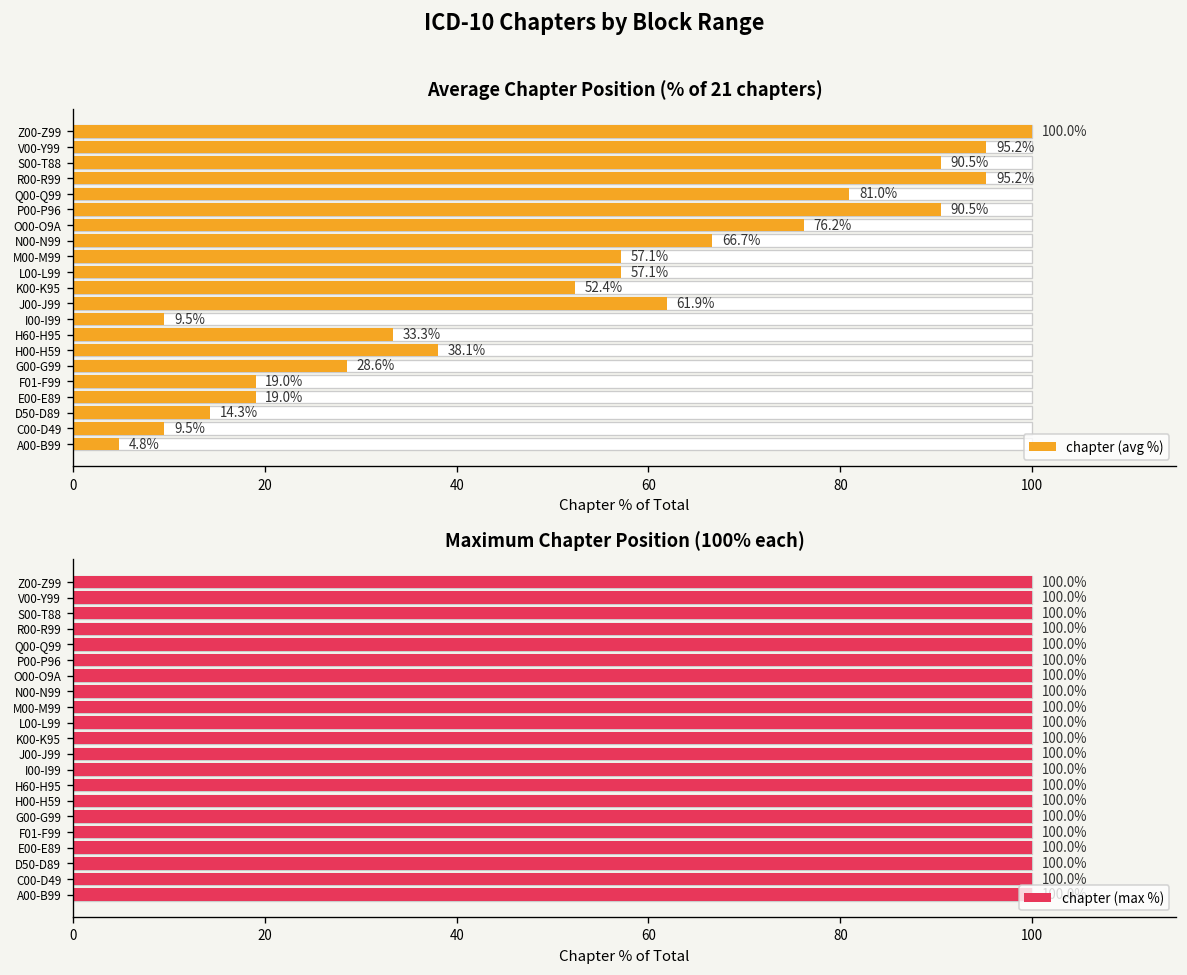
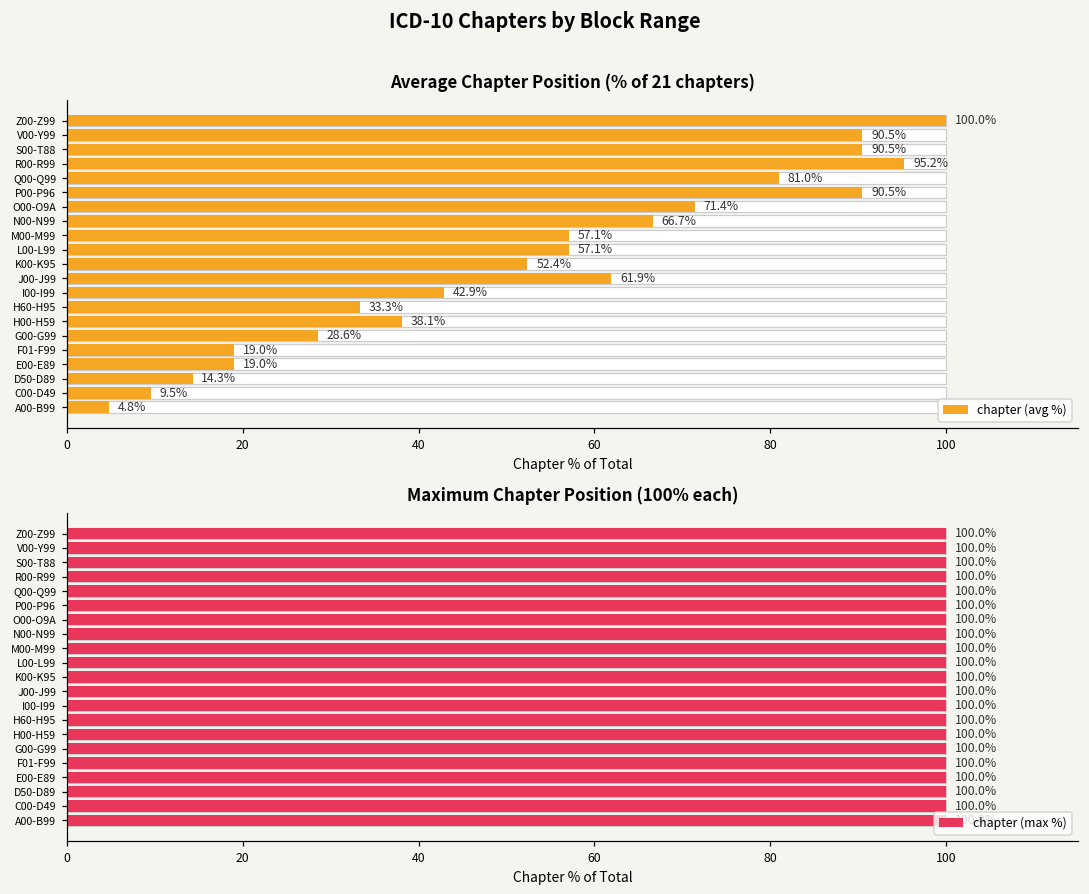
  {
    "Average Chapter Position (% of 21 chapters)": {
      "chapter (avg %)": {
        "Z00-Z99": "100.0%",
-       "V00-Y99": "95.2%",
-       "O00-O9A": "76.2%",
-       "I00-I99": "9.5%"
+       "V00-Y99": "90.5%",
+       "O00-O9A": "71.4%",
+       "I00-I99": "42.9%"
      }
    },
    "Maximum Chapter Position (100% each)": {
      "Z00-Z99": "100.0%",
      "V00-Y99": "100.0%",
      "S00-T88": "100.0%",
      "R00-R99": "100.0%",
      "Q00-Q99": "100.0%",
      "P00-P96": "100.0%",
      "O00-O9A": "100.0%",
      "N00-N99": "100.0%",
      "M00-M99": "100.0%",
      "L00-L99": "100.0%",
      "K00-K95": "100.0%",
      "J00-J99": "100.0%",
      "I00-I99": "100.0%",
      "H60-H95": "100.0%",
      "H00-H59": "100.0%",
      "G00-G99": "100.0%",
      "F01-F99": "100.0%",
      "E00-E89": "100.0%",
      "D50-D89": "100.0%",
      "C00-D49": "100.0%"
    }
  }
